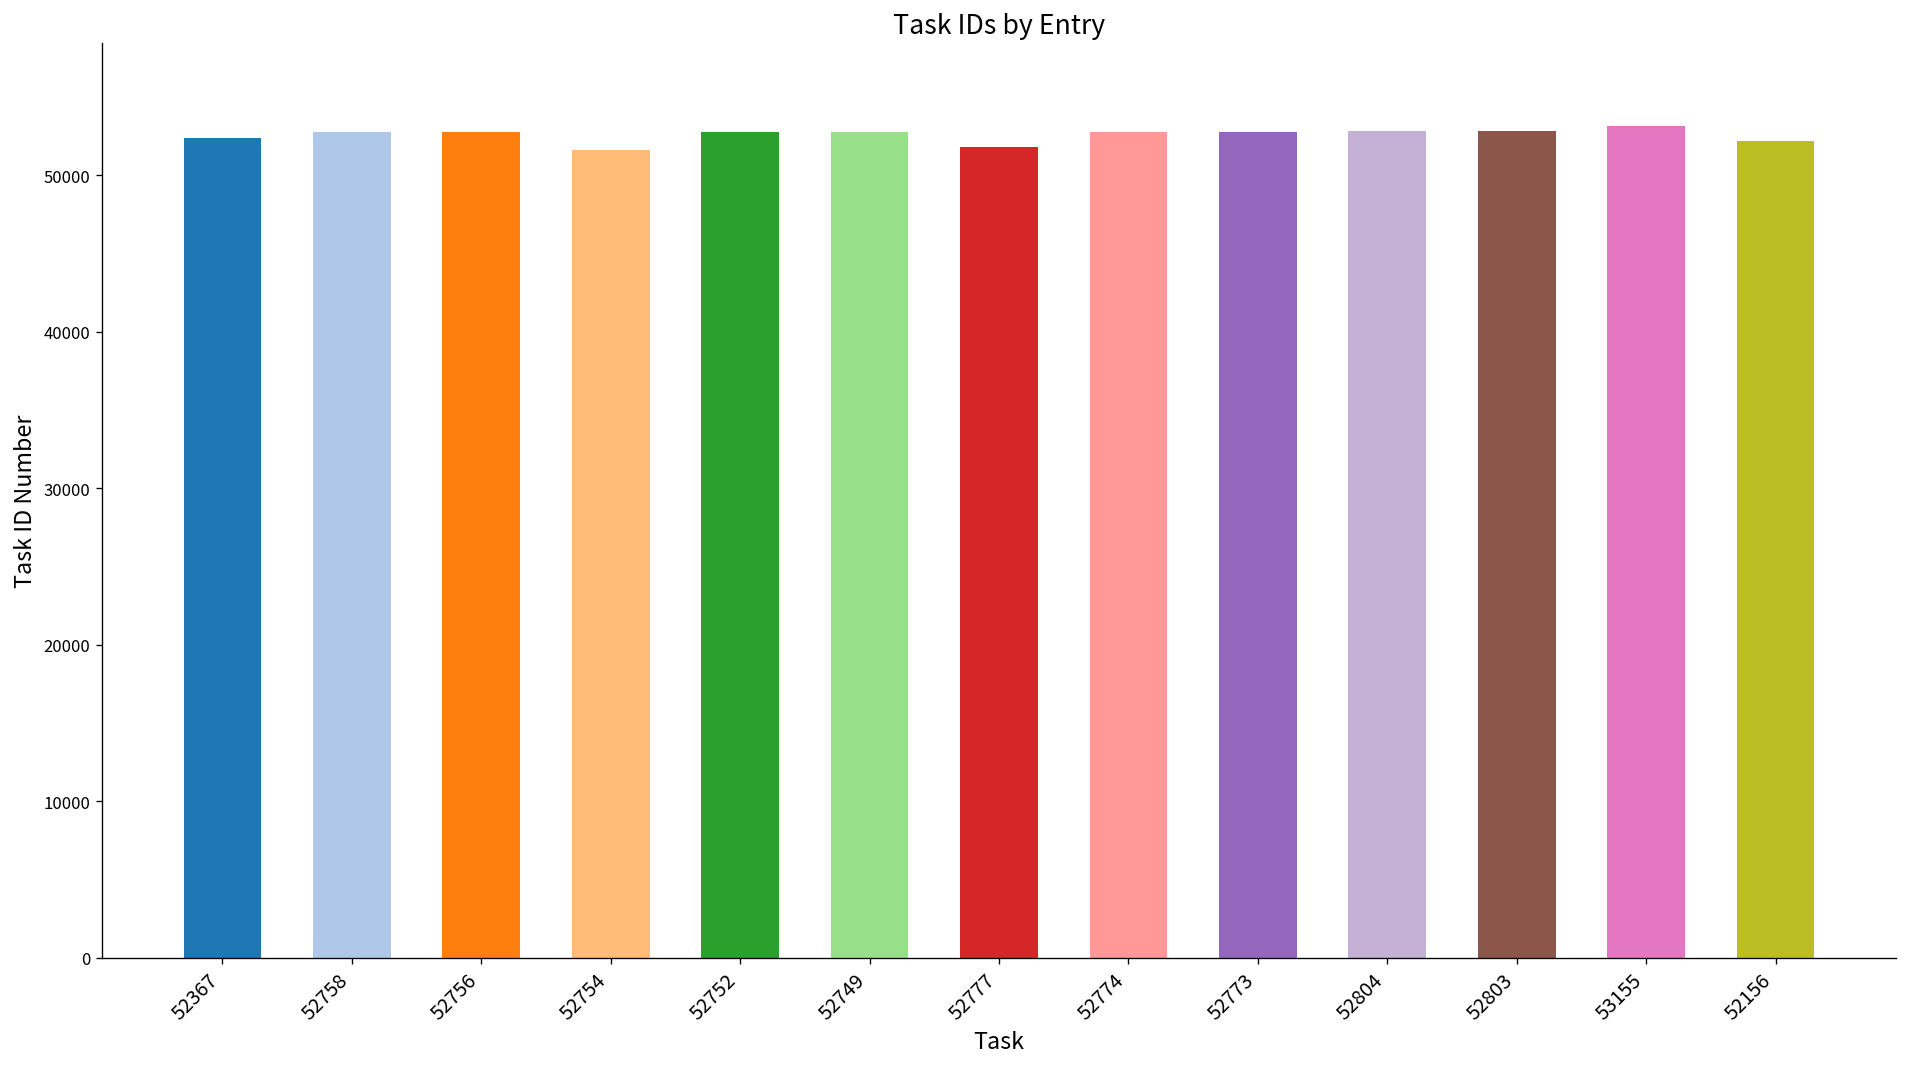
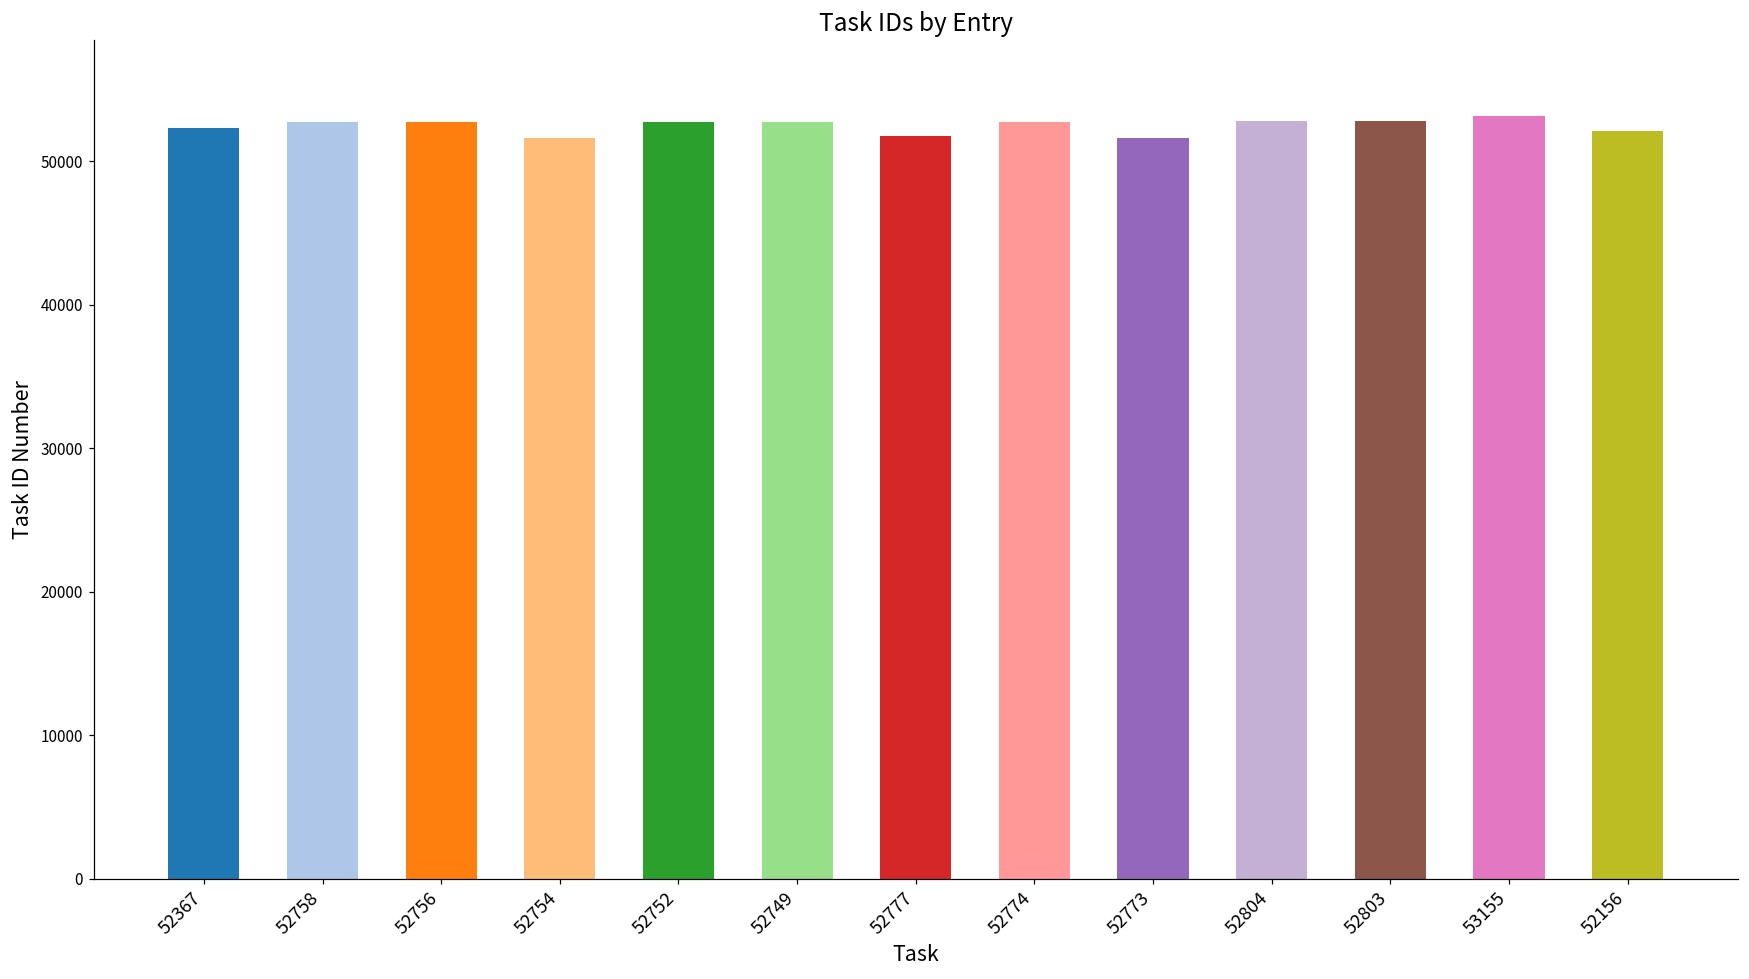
  {
    "52367": 52400,
    "52758": 52800,
    "52756": 52800,
    "52754": 51600,
    "52752": 52800,
    "52749": 52700,
    "52777": 51800,
    "52774": 52800,
-   "52773": 52800,
+   "52773": 51600,
    "52804": 52800,
    "52803": 52800,
    "53155": 53200,
    "52156": 52200
  }
